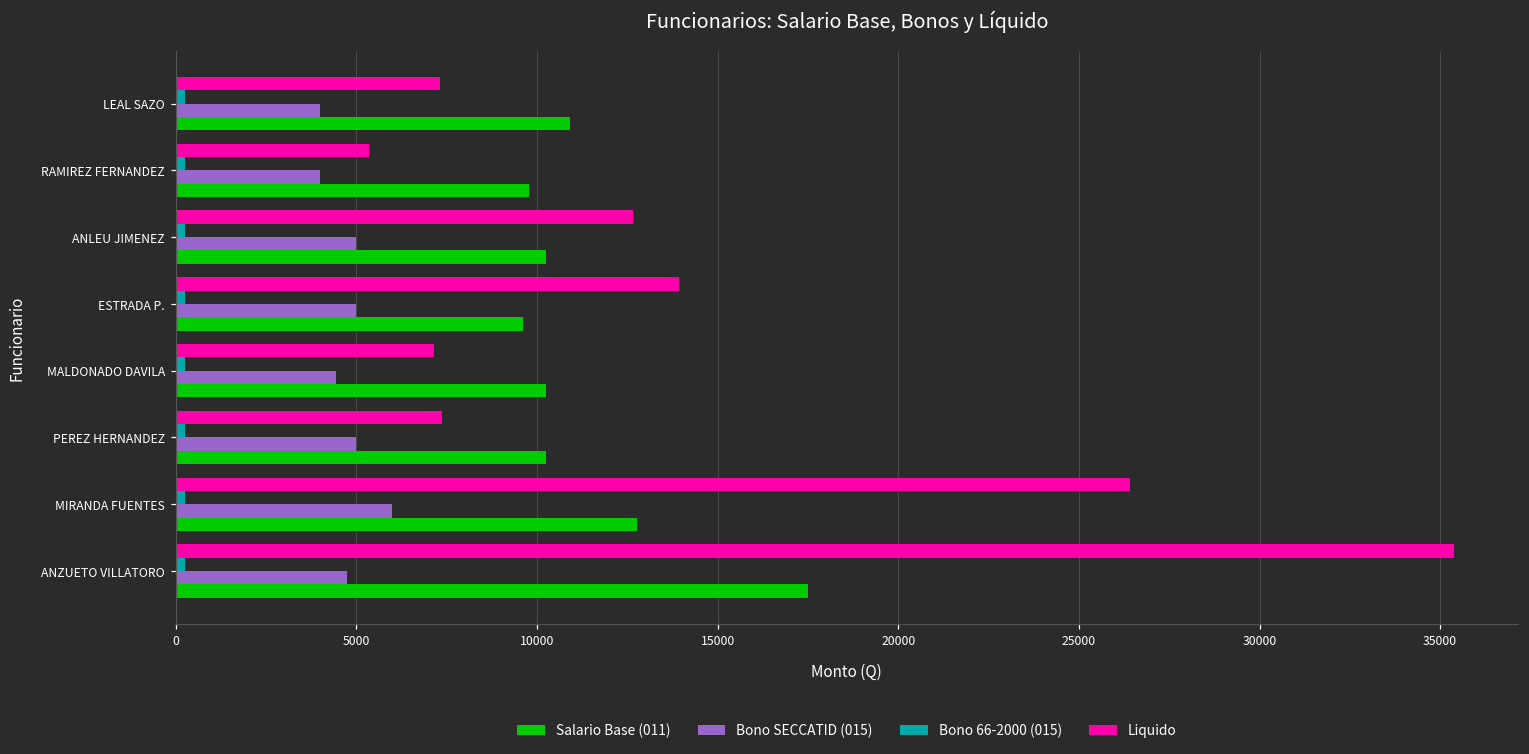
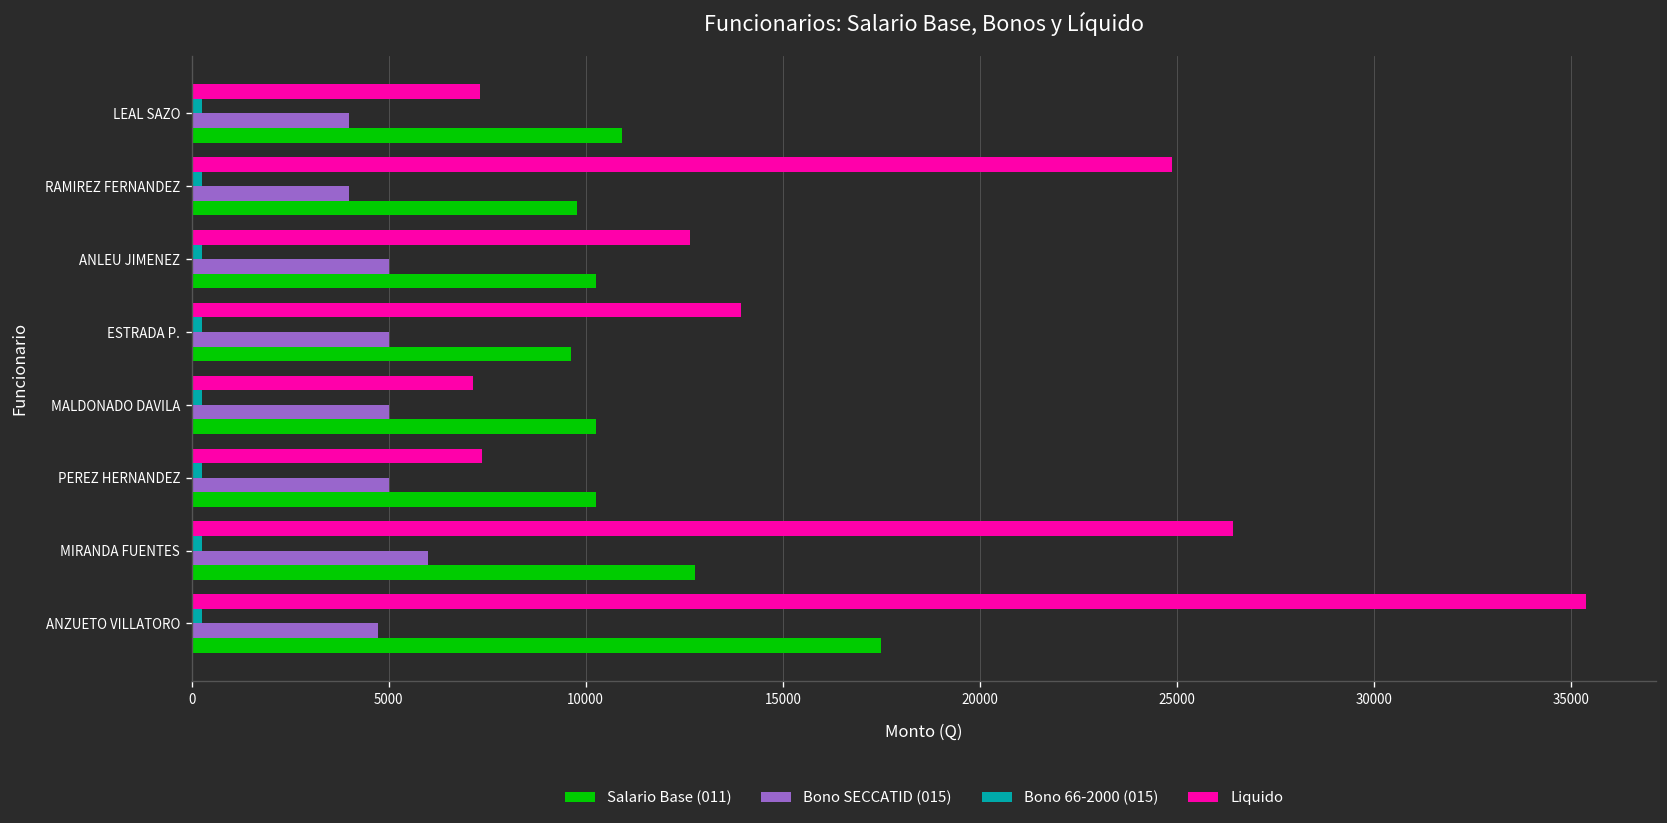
  {
    "Salario Base (011)": {
      "LEAL SAZO": 10900,
      "RAMIREZ FERNANDEZ": 9800,
      "ANLEU JIMENEZ": 10300,
      "ESTRADA P.": 9600,
      "MALDONADO DAVILA": 10300,
      "PEREZ HERNANDEZ": 10300,
      "MIRANDA FUENTES": 12800,
      "ANZUETO VILLATORO": 17500
    },
    "Bono SECCATID (015)": {
      "LEAL SAZO": 4000,
      "RAMIREZ FERNANDEZ": 4000,
      "ANLEU JIMENEZ": 5000,
      "ESTRADA P.": 5000,
-     "MALDONADO DAVILA": 4400,
+     "MALDONADO DAVILA": 5000,
      "PEREZ HERNANDEZ": 5000,
      "MIRANDA FUENTES": 6000,
      "ANZUETO VILLATORO": 4700
    },
    "Bono 66-2000 (015)": {
      "LEAL SAZO": 300,
      "RAMIREZ FERNANDEZ": 300,
      "ANLEU JIMENEZ": 300,
      "ESTRADA P.": 300,
      "MALDONADO DAVILA": 300,
      "PEREZ HERNANDEZ": 300,
      "MIRANDA FUENTES": 300,
      "ANZUETO VILLATORO": 300
    },
    "Liquido": {
      "LEAL SAZO": 7300,
-     "RAMIREZ FERNANDEZ": 5300,
+     "RAMIREZ FERNANDEZ": 24900,
      "ANLEU JIMENEZ": 12600,
      "ESTRADA P.": 13900,
      "MALDONADO DAVILA": 7100,
      "PEREZ HERNANDEZ": 7400,
      "MIRANDA FUENTES": 26400,
      "ANZUETO VILLATORO": 35400
    }
  }
